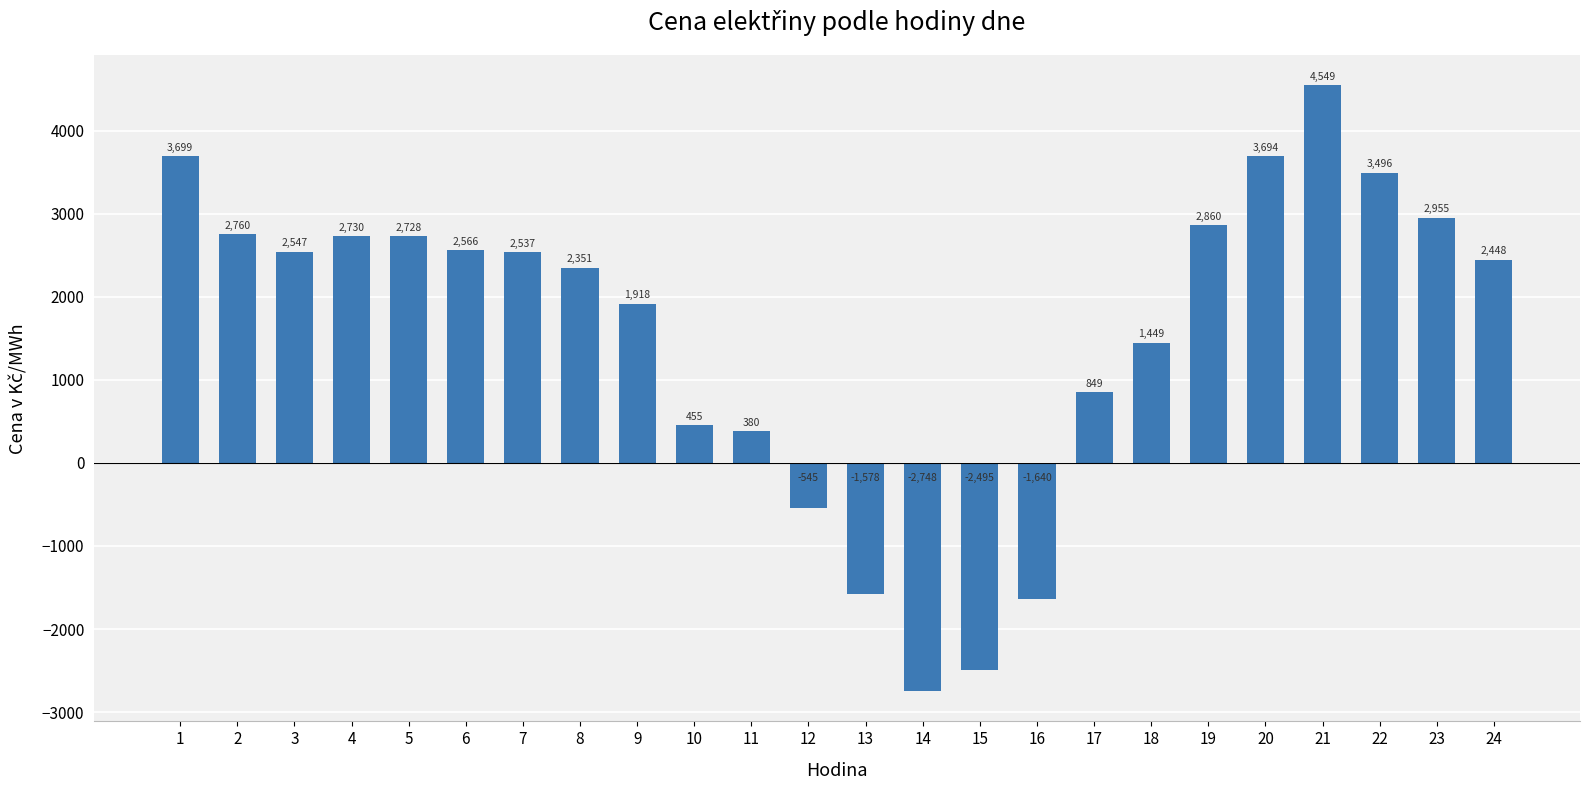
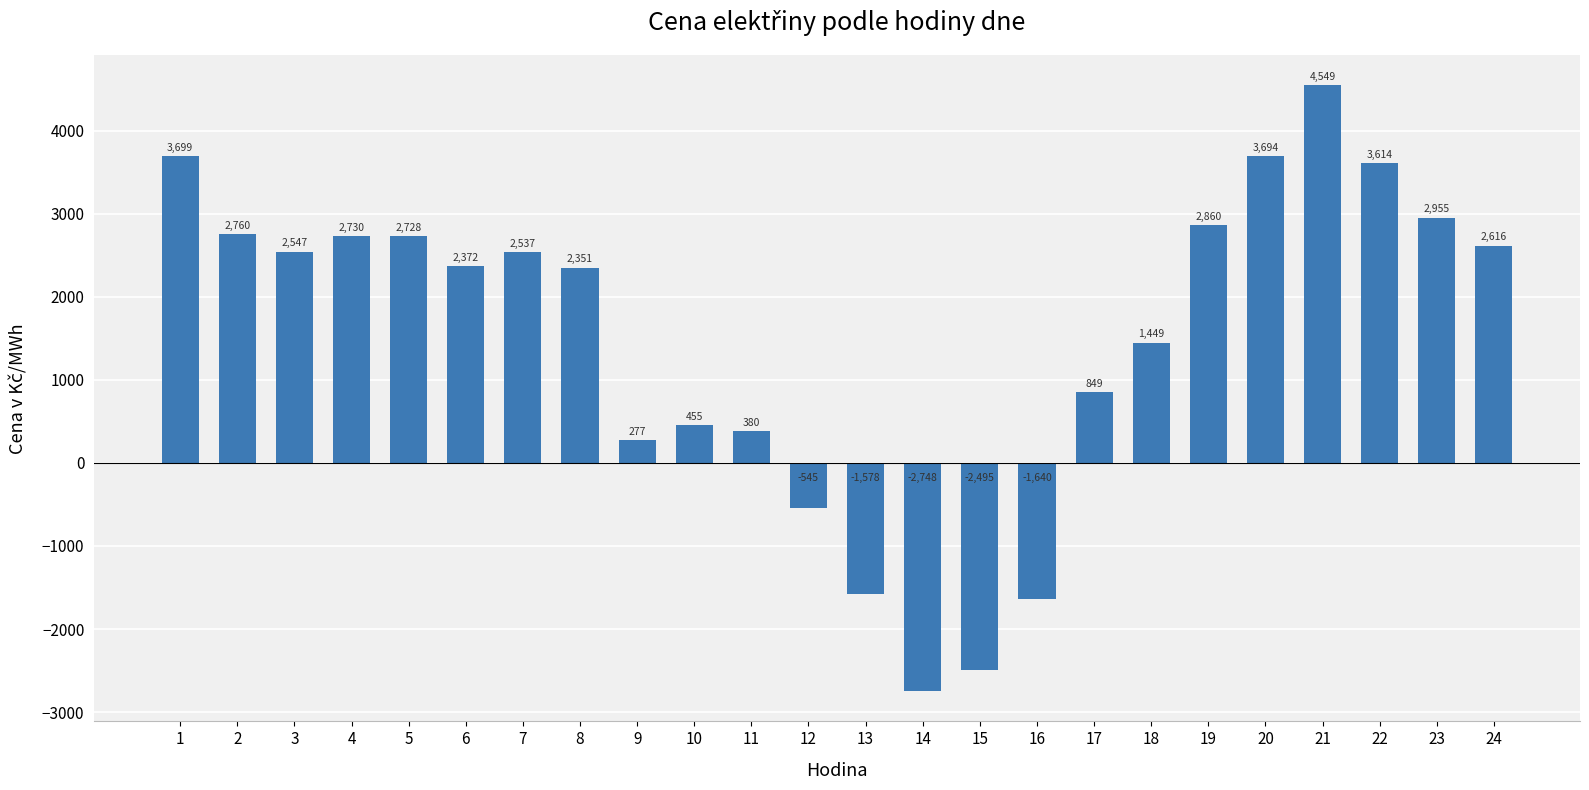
  {
    "1": "3,699",
    "2": "2,760",
    "3": "2,547",
    "4": "2,730",
    "5": "2,728",
-   "6": "2,566",
+   "6": "2,372",
    "7": "2,537",
    "8": "2,351",
-   "9": "1,918",
+   "9": "277",
    "10": "455",
    "11": "380",
    "12": "-545",
    "13": "-1,578",
    "14": "-2,748",
    "15": "-2,495",
    "16": "-1,640",
    "17": "849",
    "18": "1,449",
    "19": "2,860",
    "20": "3,694",
    "21": "4,549",
-   "22": "3,496",
+   "22": "3,614",
    "23": "2,955",
-   "24": "2,448"
+   "24": "2,616"
  }
